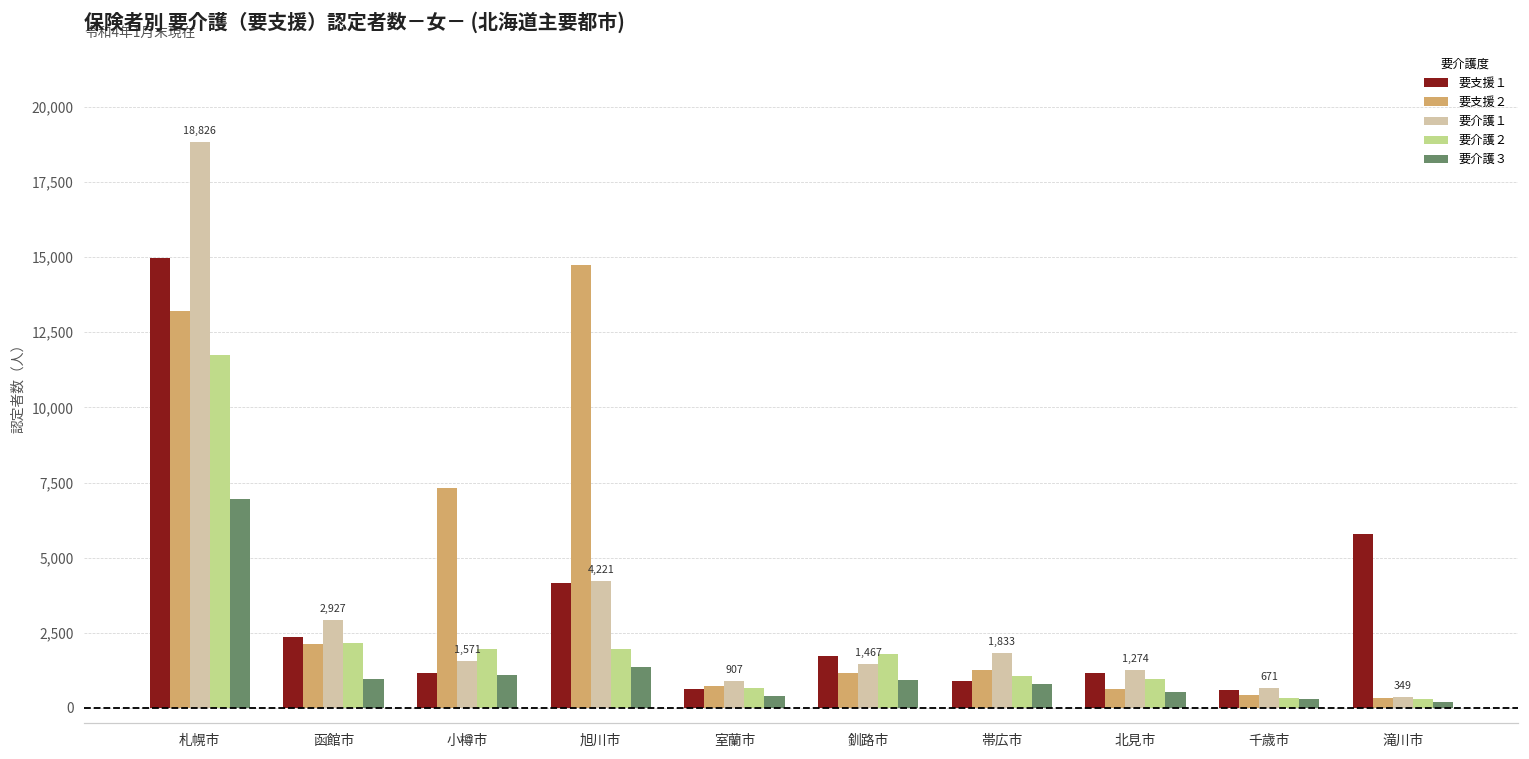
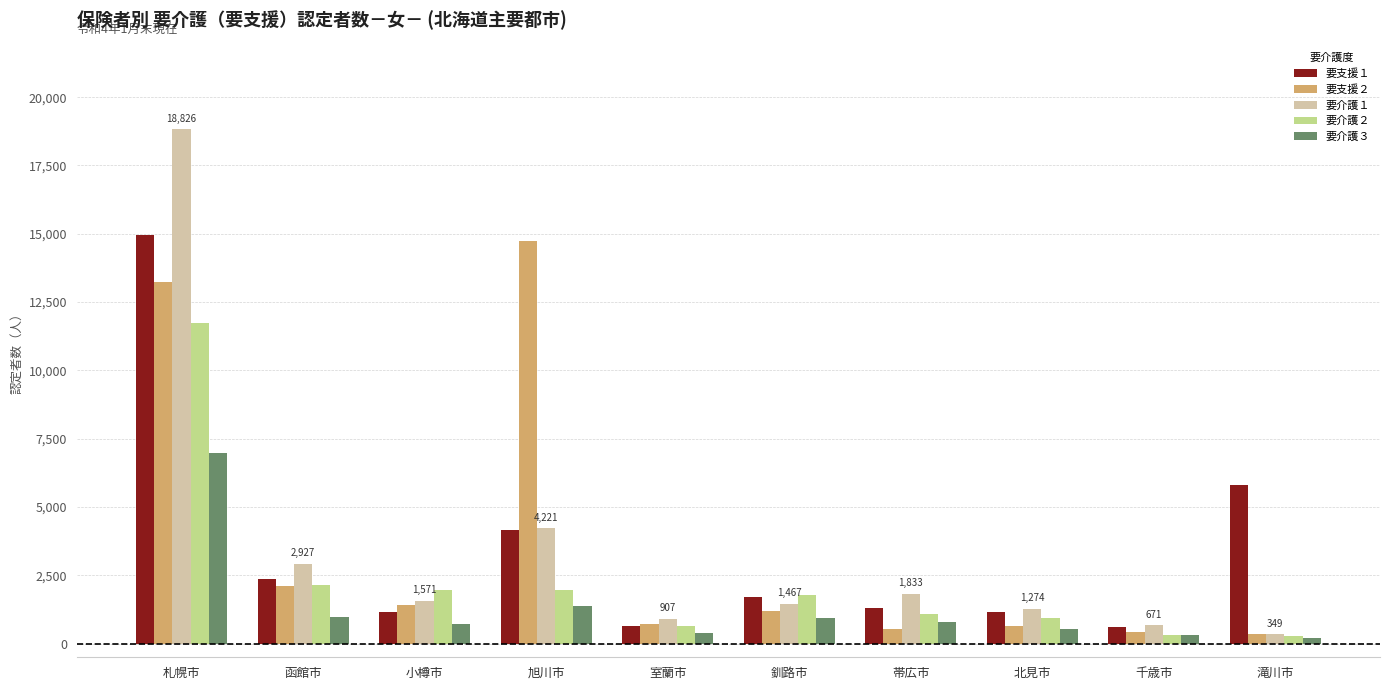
  {
    "要支援１": {
      "札幌市": "15,000",
      "函館市": "2,400",
      "小樽市": "1,200",
      "旭川市": "4,100",
      "室蘭市": "600",
      "釧路市": "1,700",
-     "帯広市": "900",
+     "帯広市": "1,300",
      "北見市": "1,200",
      "千歳市": "600",
      "滝川市": "5,800"
    },
    "要支援２": {
      "札幌市": "13,200",
      "函館市": "2,100",
-     "小樽市": "7,300",
+     "小樽市": "1,400",
      "旭川市": "14,700",
      "室蘭市": "700",
      "釧路市": "1,200",
-     "帯広市": "1,200",
+     "帯広市": "500",
      "北見市": "600",
      "千歳市": "400",
      "滝川市": "300"
    },
    "要介護３": {
      "札幌市": "7,000",
      "函館市": "1,000",
-     "小樽市": "1,100",
+     "小樽市": "700",
      "旭川市": "1,400",
      "室蘭市": "400",
      "釧路市": "900",
      "帯広市": "800",
      "北見市": "500",
      "千歳市": "300",
      "滝川市": "200"
    }
  }
